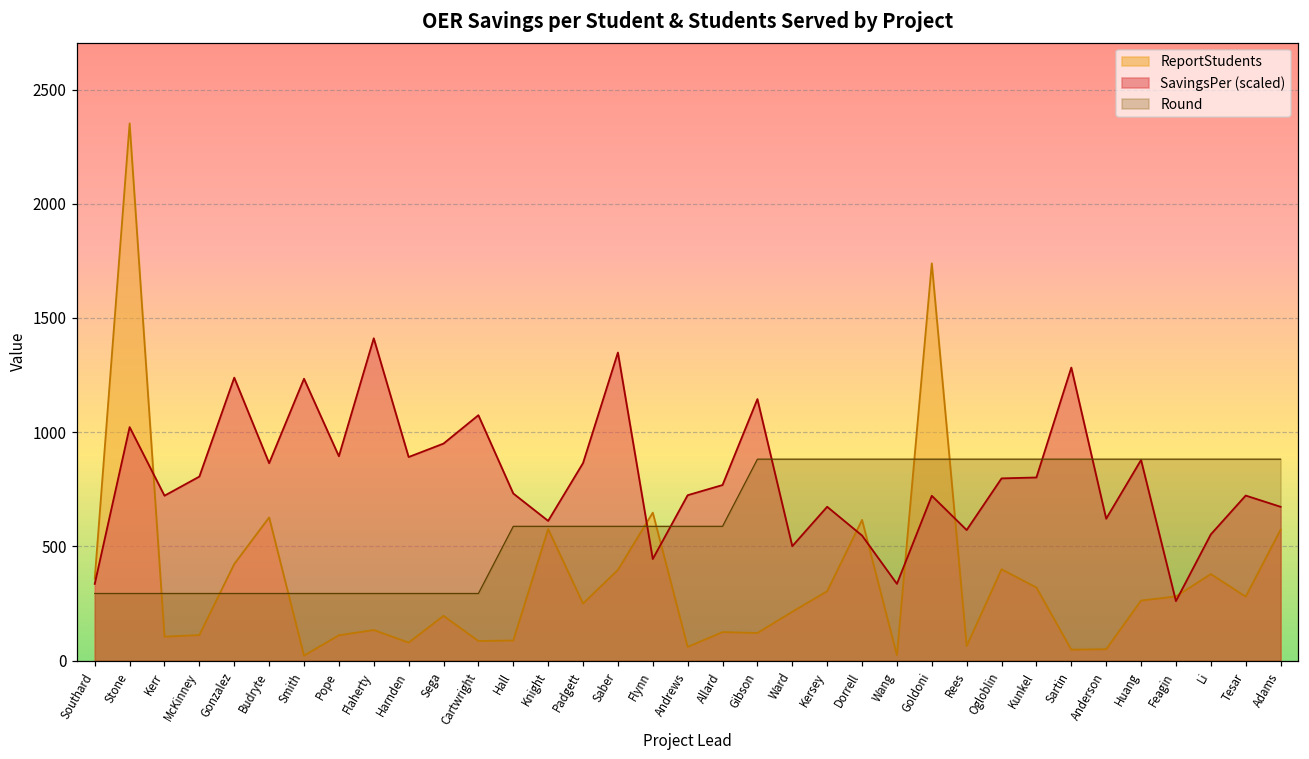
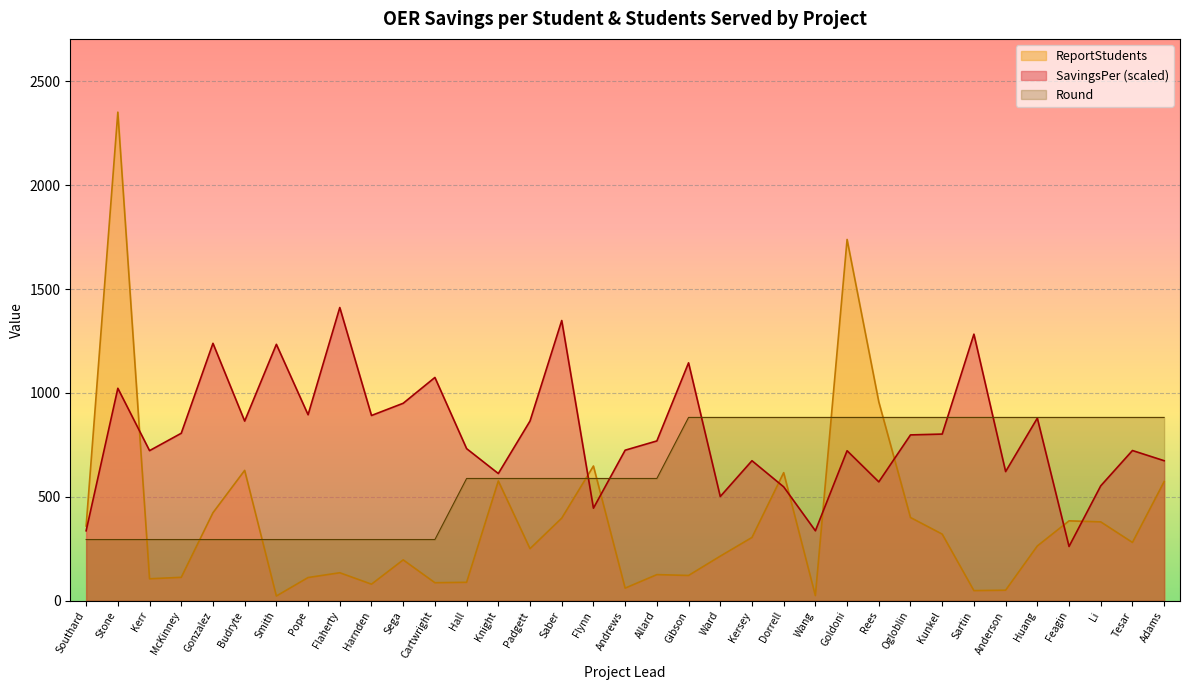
  {
    "ReportStudents": {
      "Southard": 360,
      "Stone": 2350,
      "Kerr": 110,
      "McKinney": 110,
      "Gonzalez": 420,
      "Budryte": 630,
      "Smith": 20,
      "Pope": 110,
      "Flaherty": 130,
      "Harnden": 80,
      "Sega": 200,
      "Cartwright": 90,
      "Hall": 90,
      "Padgett": 250,
      "Saber": 400,
      "Flynn": 650,
      "Andrews": 60,
      "Allard": 130,
      "Gibson": 120,
      "Ward": 210,
      "Kersey": 300,
      "Dorrell": 620,
      "Wang": 20,
      "Goldoni": 1740,
-     "Rees": 60,
+     "Rees": 960,
      "Ogloblin": 400,
      "Kunkel": 320,
      "Sartin": 50,
      "Anderson": 50,
      "Huang": 260,
-     "Feagin": 280,
+     "Feagin": 380,
      "Li": 380,
      "Tesar": 280,
      "Adams": 570
    },
    "SavingsPer (scaled)": {
      "Southard": 340,
      "Stone": 1020,
      "Kerr": 720,
      "McKinney": 810,
      "Gonzalez": 1240,
      "Budryte": 860,
      "Smith": 1230,
      "Pope": 890,
      "Flaherty": 1410,
      "Harnden": 890,
      "Sega": 950,
      "Cartwright": 1070,
      "Hall": 730,
      "Knight": 610,
      "Padgett": 860,
      "Saber": 1350,
      "Flynn": 450,
      "Andrews": 720,
      "Allard": 770,
      "Gibson": 1140,
      "Ward": 500,
      "Kersey": 670,
      "Dorrell": 550,
      "Wang": 340,
      "Goldoni": 720,
      "Rees": 570,
      "Ogloblin": 800,
      "Kunkel": 800,
      "Sartin": 1280,
      "Anderson": 620,
      "Feagin": 260,
      "Li": 550,
      "Tesar": 720,
      "Adams": 670
    },
    "Round": {
      "Southard": 290,
      "Stone": 290,
      "Kerr": 290,
      "McKinney": 290,
      "Gonzalez": 290,
      "Budryte": 290,
      "Smith": 290,
      "Pope": 290,
      "Flaherty": 290,
      "Harnden": 290,
      "Sega": 290,
      "Cartwright": 290,
      "Hall": 590,
      "Padgett": 590,
      "Saber": 590,
      "Flynn": 590,
      "Andrews": 590,
      "Allard": 590,
      "Gibson": 880,
      "Ward": 880,
      "Kersey": 880,
      "Dorrell": 880,
      "Wang": 880,
      "Goldoni": 880,
      "Rees": 880,
      "Ogloblin": 880,
      "Kunkel": 880,
      "Sartin": 880,
      "Anderson": 880,
      "Feagin": 880,
      "Li": 880,
      "Tesar": 880,
      "Adams": 880
    }
  }
